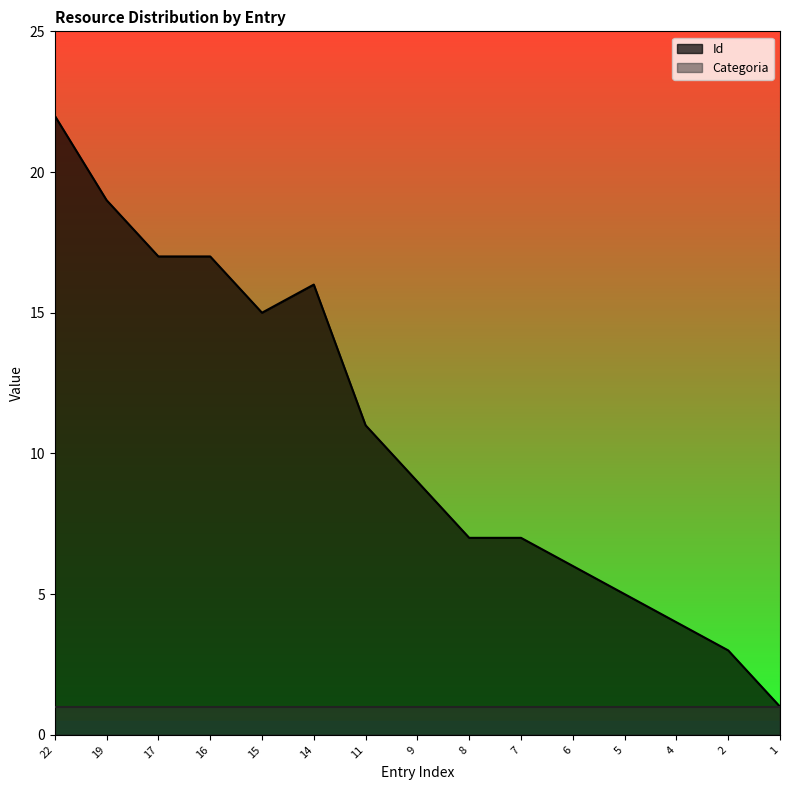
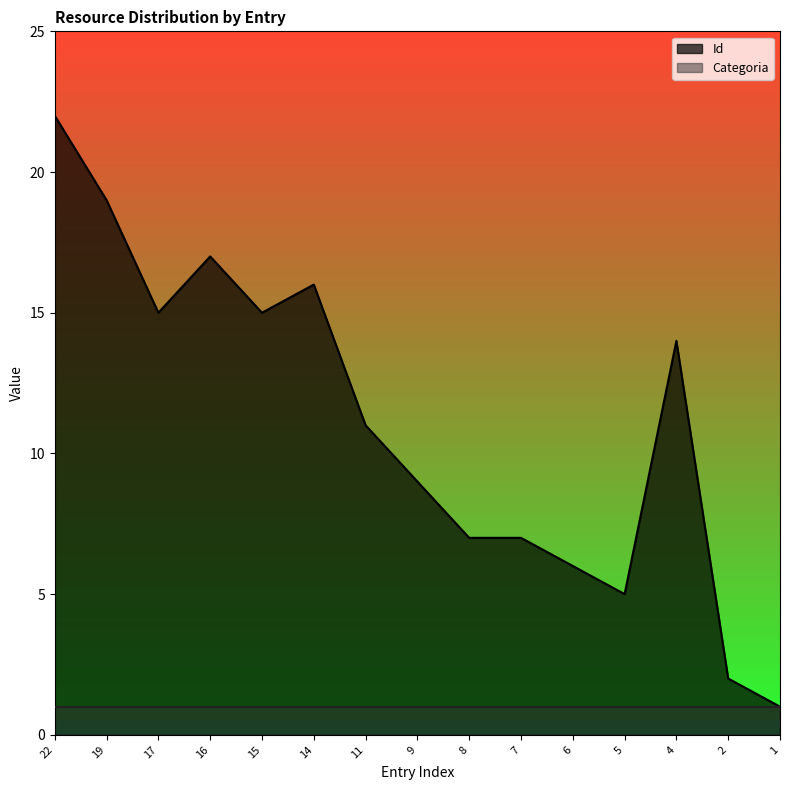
  {
    "Id": {
      "22": 22,
      "19": 19,
-     "17": 17,
+     "17": 15,
      "16": 17,
      "15": 15,
      "14": 16,
      "11": 11,
      "9": 9,
      "8": 7,
      "7": 7,
      "6": 6,
      "5": 5,
-     "4": 4,
-     "2": 3
+     "4": 14,
+     "2": 2
    },
    "Categoria": {
      "22": 1,
      "19": 1,
      "17": 1,
      "16": 1,
      "15": 1,
      "14": 1,
      "11": 1,
      "9": 1,
      "8": 1,
      "7": 1,
      "6": 1,
      "5": 1,
      "4": 1,
      "2": 1
    }
  }
